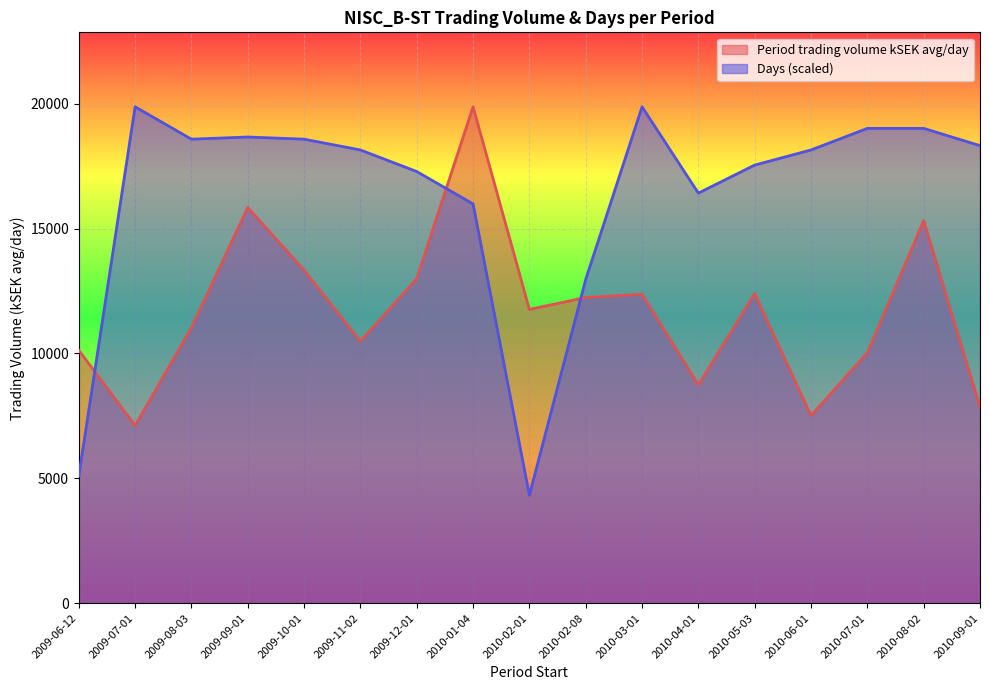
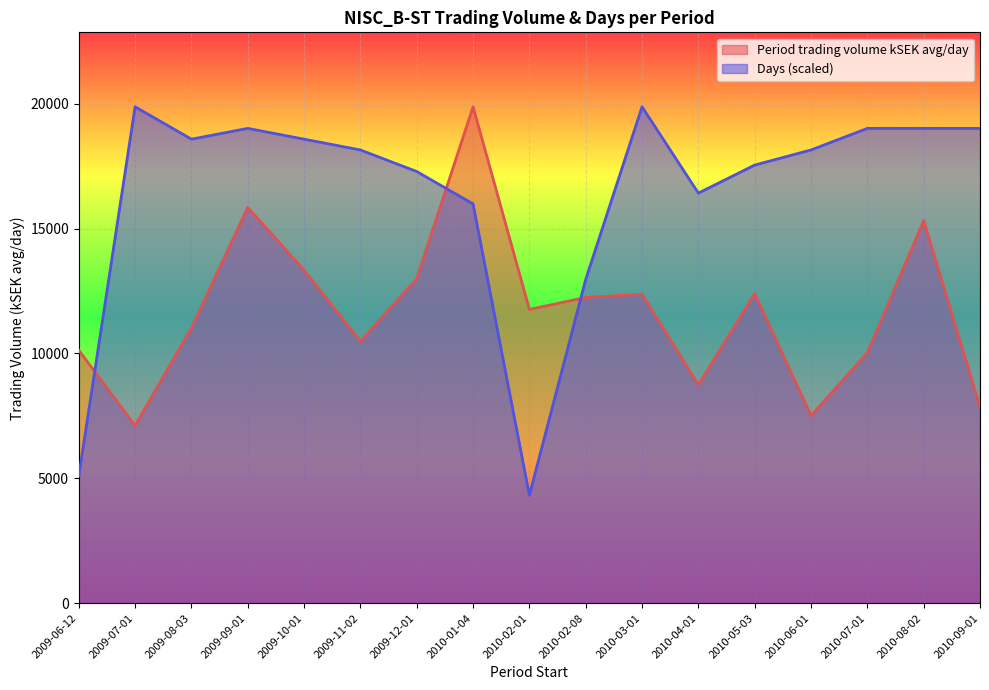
  {
    "Period trading volume kSEK avg/day": {
      "2009-06-12": 10100,
      "2009-07-01": 7100,
      "2009-08-03": 11000,
      "2009-09-01": 15800,
      "2009-10-01": 13300,
      "2009-11-02": 10500,
      "2009-12-01": 13000,
      "2010-01-04": 19900,
      "2010-02-01": 11800,
      "2010-02-08": 12200,
      "2010-03-01": 12400,
      "2010-04-01": 8700,
      "2010-05-03": 12400,
      "2010-06-01": 7500,
      "2010-07-01": 10000,
      "2010-08-02": 15300,
      "2010-09-01": 7900
    },
    "Days (scaled)": {
      "2009-06-12": 5100,
      "2009-07-01": 19900,
      "2009-08-03": 18600,
-     "2009-09-01": 18700,
+     "2009-09-01": 19000,
      "2009-10-01": 18600,
      "2009-11-02": 18200,
      "2009-12-01": 17300,
      "2010-01-04": 16000,
      "2010-02-01": 4300,
      "2010-02-08": 13000,
      "2010-03-01": 19900,
      "2010-04-01": 16400,
      "2010-05-03": 17500,
      "2010-06-01": 18200,
      "2010-07-01": 19000,
      "2010-08-02": 19000,
-     "2010-09-01": 18300
+     "2010-09-01": 19000
    }
  }
